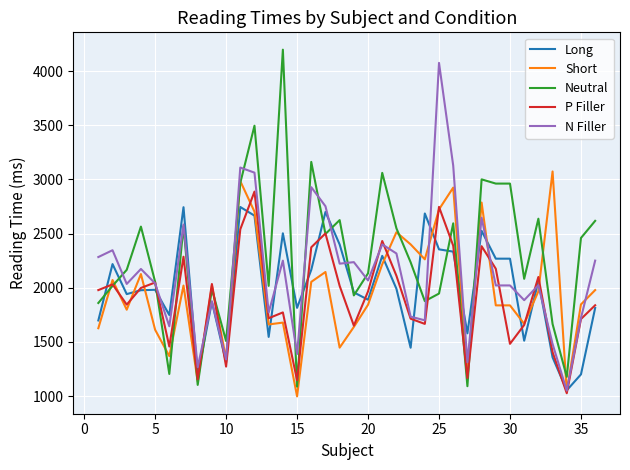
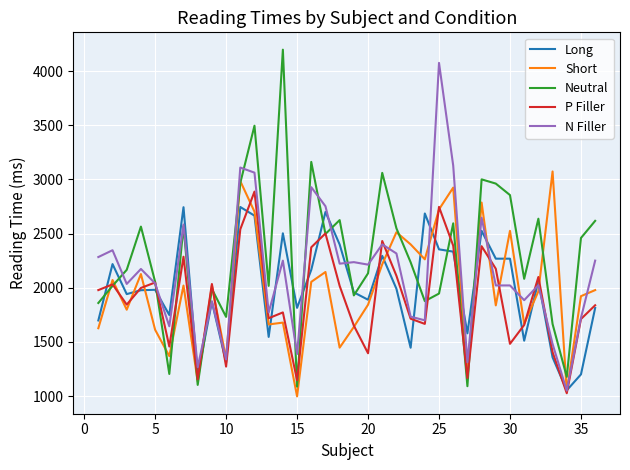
  {
    "Long": {
      "5": 1980,
      "10": 1310,
      "15": 1810,
      "20": 1890,
      "25": 2350,
      "30": 2270,
      "35": 1200
    },
    "Short": {
      "5": 1610,
      "15": 1000,
      "20": 1840,
-     "30": 1840,
-     "35": 1850
+     "30": 2530,
+     "35": 1920
    },
    "Neutral": {
-     "10": 1510,
+     "10": 1730,
      "15": 1090,
      "20": 2130,
      "25": 1950,
-     "30": 2960,
+     "30": 2860,
      "35": 2460
    },
    "P Filler": {
      "10": 1270,
      "15": 1150,
-     "20": 1970,
+     "20": 1400,
      "30": 1480
    },
    "N Filler": {
      "15": 1390,
-     "20": 2070,
+     "20": 2210,
      "25": 4080,
      "30": 2020
    }
  }
